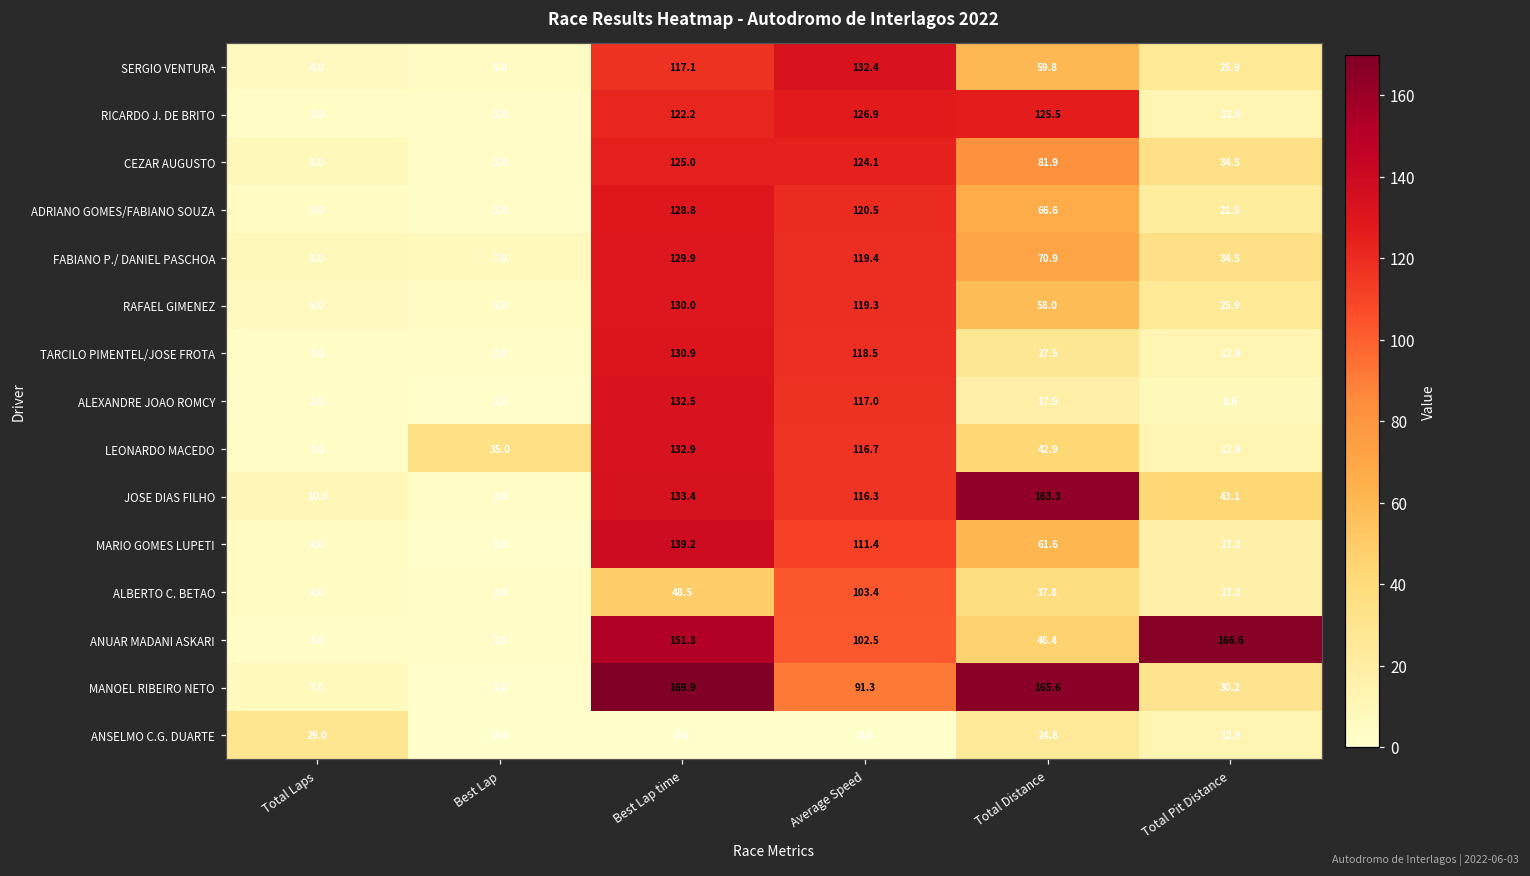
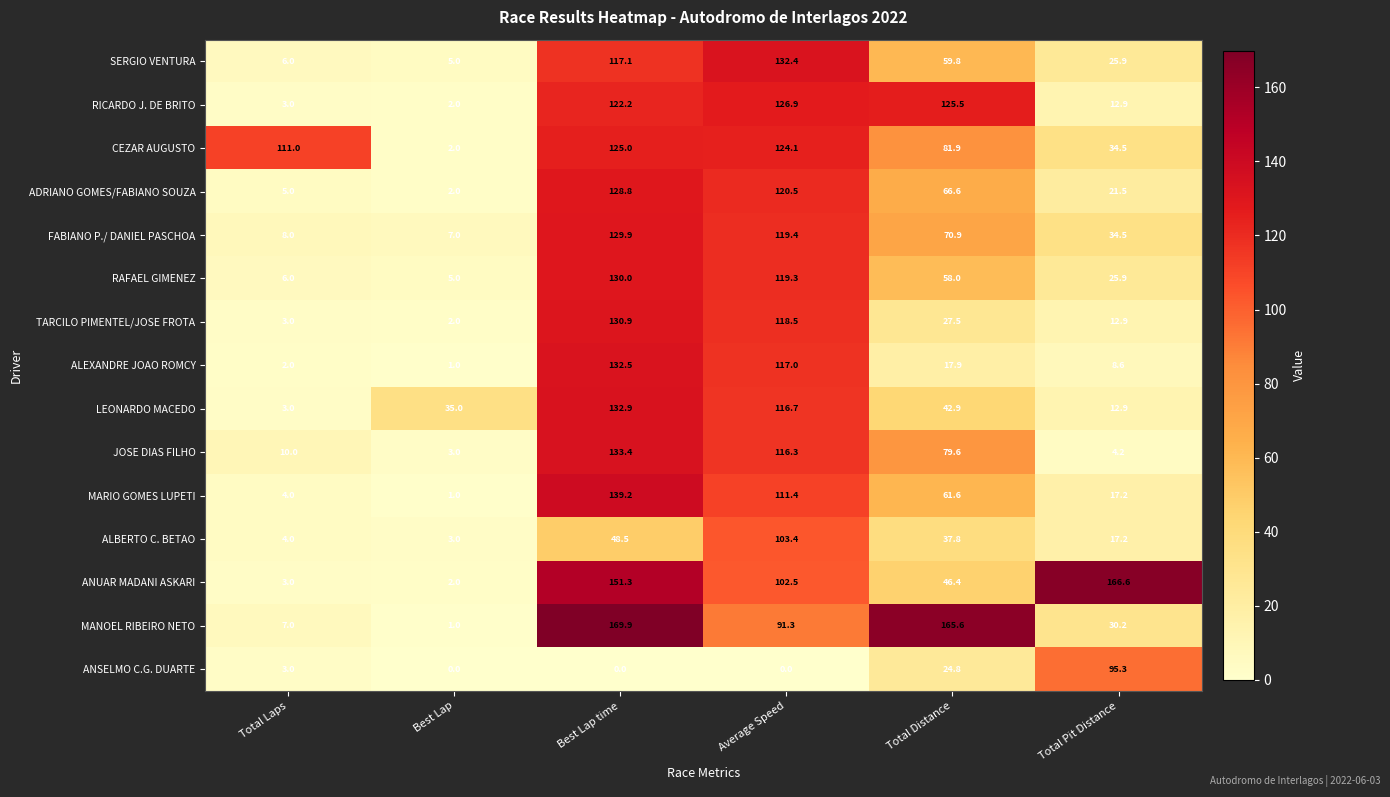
  {
    "SERGIO VENTURA": {
      "Total Laps": 6.0,
      "Best Lap": 5.0,
      "Best Lap time": 117.1,
      "Average Speed": 132.4,
      "Total Distance": 59.8,
      "Total Pit Distance": 25.9
    },
    "RICARDO J. DE BRITO": {
      "Total Laps": 3.0,
      "Best Lap": 2.0,
      "Best Lap time": 122.2,
      "Average Speed": 126.9,
      "Total Distance": 125.5,
      "Total Pit Distance": 12.9
    },
    "CEZAR AUGUSTO": {
-     "Total Laps": 8.0,
+     "Total Laps": 111.0,
      "Best Lap": 2.0,
      "Best Lap time": 125.0,
      "Average Speed": 124.1,
      "Total Distance": 81.9,
      "Total Pit Distance": 34.5
    },
    "ADRIANO GOMES/FABIANO SOUZA": {
      "Total Laps": 5.0,
      "Best Lap": 2.0,
      "Best Lap time": 128.8,
      "Average Speed": 120.5,
      "Total Distance": 66.6,
      "Total Pit Distance": 21.5
    },
    "FABIANO P./ DANIEL PASCHOA": {
      "Total Laps": 8.0,
      "Best Lap": 7.0,
      "Best Lap time": 129.9,
      "Average Speed": 119.4,
      "Total Distance": 70.9,
      "Total Pit Distance": 34.5
    },
    "RAFAEL GIMENEZ": {
      "Total Laps": 6.0,
      "Best Lap": 5.0,
      "Best Lap time": 130.0,
      "Average Speed": 119.3,
      "Total Distance": 58.0,
      "Total Pit Distance": 25.9
    },
    "TARCILO PIMENTEL/JOSE FROTA": {
      "Total Laps": 3.0,
      "Best Lap": 2.0,
      "Best Lap time": 130.9,
      "Average Speed": 118.5,
      "Total Distance": 27.5,
      "Total Pit Distance": 12.9
    },
    "ALEXANDRE JOAO ROMCY": {
      "Total Laps": 2.0,
      "Best Lap": 1.0,
      "Best Lap time": 132.5,
      "Average Speed": 117.0,
      "Total Distance": 17.9,
      "Total Pit Distance": 8.6
    },
    "LEONARDO MACEDO": {
      "Total Laps": 3.0,
      "Best Lap": 35.0,
      "Best Lap time": 132.9,
      "Average Speed": 116.7,
      "Total Distance": 42.9,
      "Total Pit Distance": 12.9
    },
    "JOSE DIAS FILHO": {
      "Total Laps": 10.0,
      "Best Lap": 3.0,
      "Best Lap time": 133.4,
      "Average Speed": 116.3,
-     "Total Distance": 163.3,
-     "Total Pit Distance": 43.1
+     "Total Distance": 79.6,
+     "Total Pit Distance": 4.2
    },
    "MARIO GOMES LUPETI": {
      "Total Laps": 4.0,
      "Best Lap": 1.0,
      "Best Lap time": 139.2,
      "Average Speed": 111.4,
      "Total Distance": 61.6,
      "Total Pit Distance": 17.2
    },
    "ALBERTO C. BETAO": {
      "Total Laps": 4.0,
      "Best Lap": 3.0,
      "Best Lap time": 48.5,
      "Average Speed": 103.4,
      "Total Distance": 37.8,
      "Total Pit Distance": 17.2
    },
    "ANUAR MADANI ASKARI": {
      "Total Laps": 3.0,
      "Best Lap": 2.0,
      "Best Lap time": 151.3,
      "Average Speed": 102.5,
      "Total Distance": 46.4,
      "Total Pit Distance": 166.6
    },
    "MANOEL RIBEIRO NETO": {
      "Total Laps": 7.0,
      "Best Lap": 1.0,
      "Best Lap time": 169.9,
      "Average Speed": 91.3,
      "Total Distance": 165.6,
      "Total Pit Distance": 30.2
    },
    "ANSELMO C.G. DUARTE": {
-     "Total Laps": 29.0,
+     "Total Laps": 3.0,
      "Best Lap": 0.0,
      "Best Lap time": 0.0,
      "Average Speed": 0.0,
      "Total Distance": 24.8,
-     "Total Pit Distance": 12.9
+     "Total Pit Distance": 95.3
    }
  }
